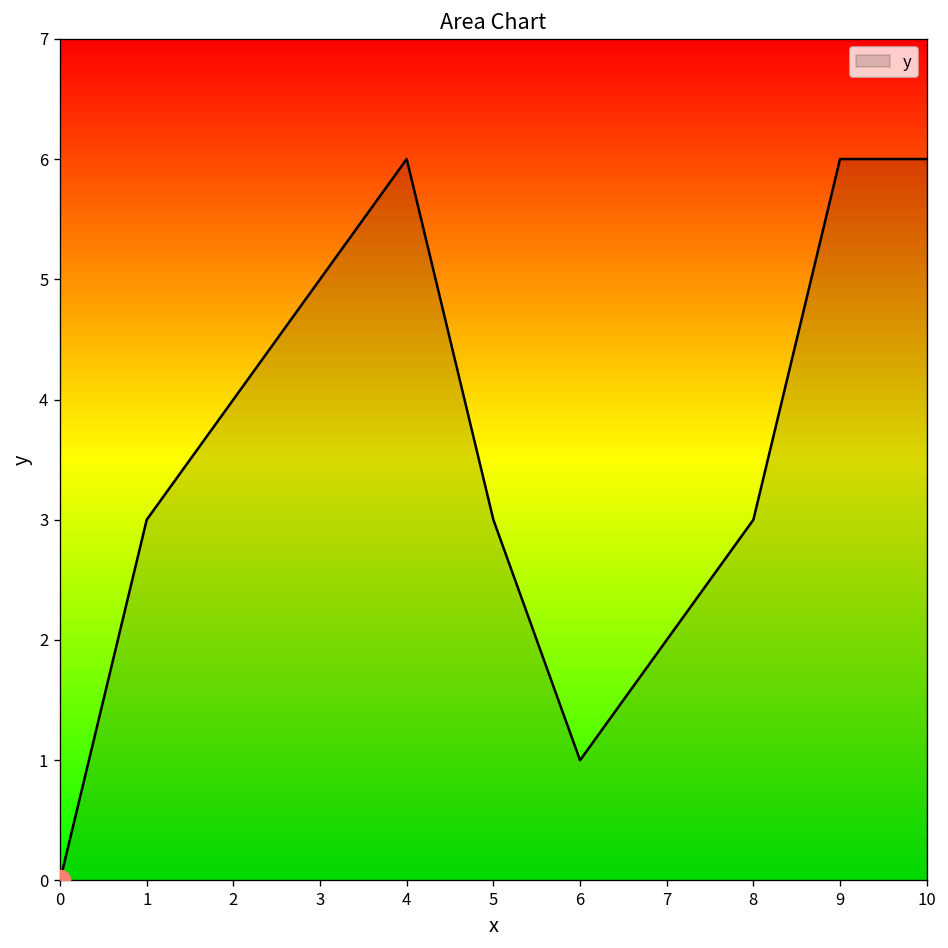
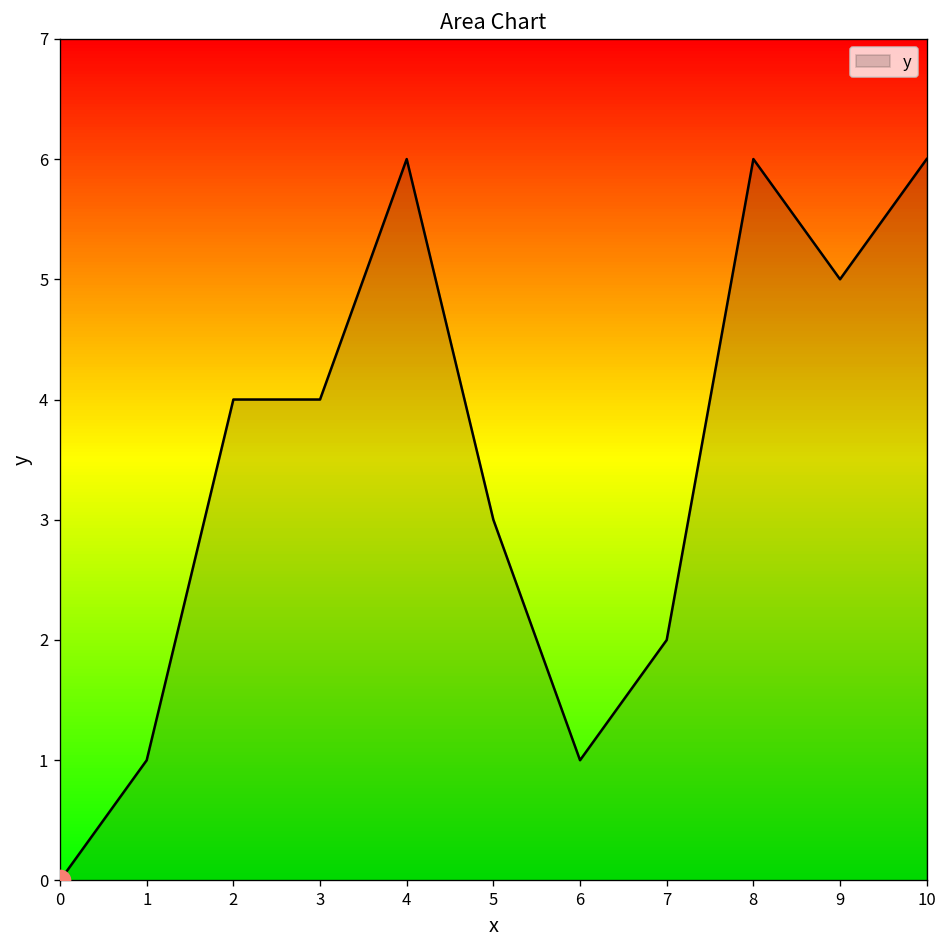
  {
    "y": {
-     "1": 3,
+     "1": 1,
      "2": 4,
-     "3": 5,
+     "3": 4,
      "4": 6,
      "5": 3,
      "6": 1,
      "7": 2,
-     "8": 3,
-     "9": 6,
+     "8": 6,
+     "9": 5,
      "10": 6
    }
  }
